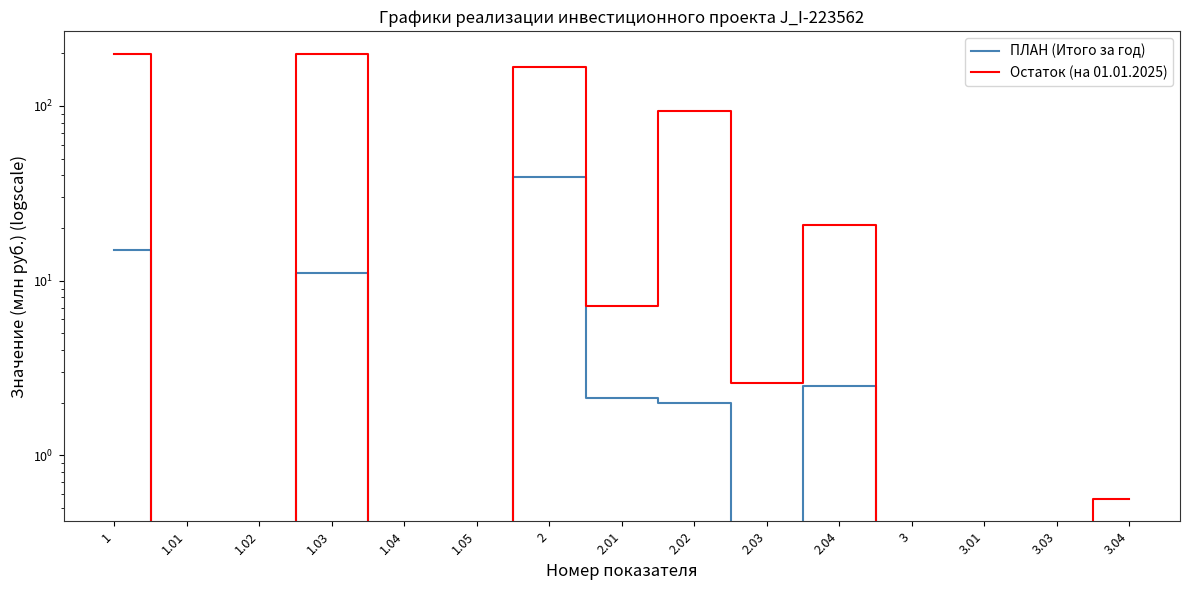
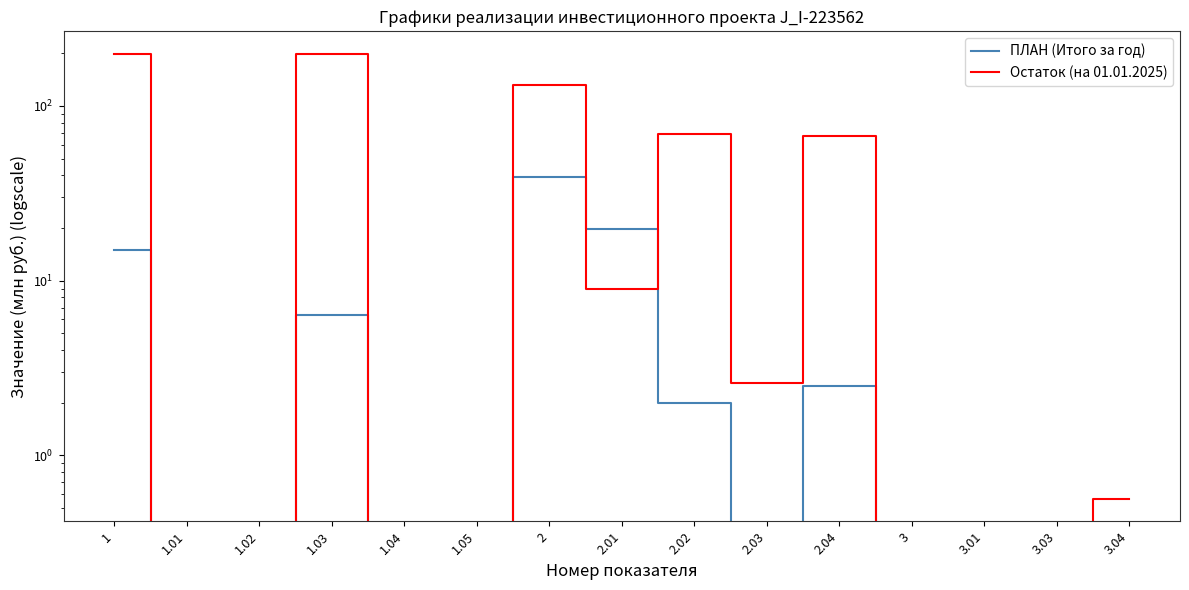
  {
    "ПЛАН (Итого за год)": {
      "1": 15,
-     "1.03": 11,
+     "1.03": 6.3,
      "2": 39,
-     "2.01": 2.1,
+     "2.01": 20,
      "2.02": 2.0,
      "2.04": 2.5
    },
    "Остаток (на 01.01.2025)": {
      "1": 200,
      "1.03": 200,
-     "2": 170,
-     "2.01": 7.1,
-     "2.02": 90,
+     "2": 130,
+     "2.01": 9,
+     "2.02": 69,
      "2.03": 2.6,
-     "2.04": 21,
+     "2.04": 67,
      "3.04": 0.56
    }
  }
